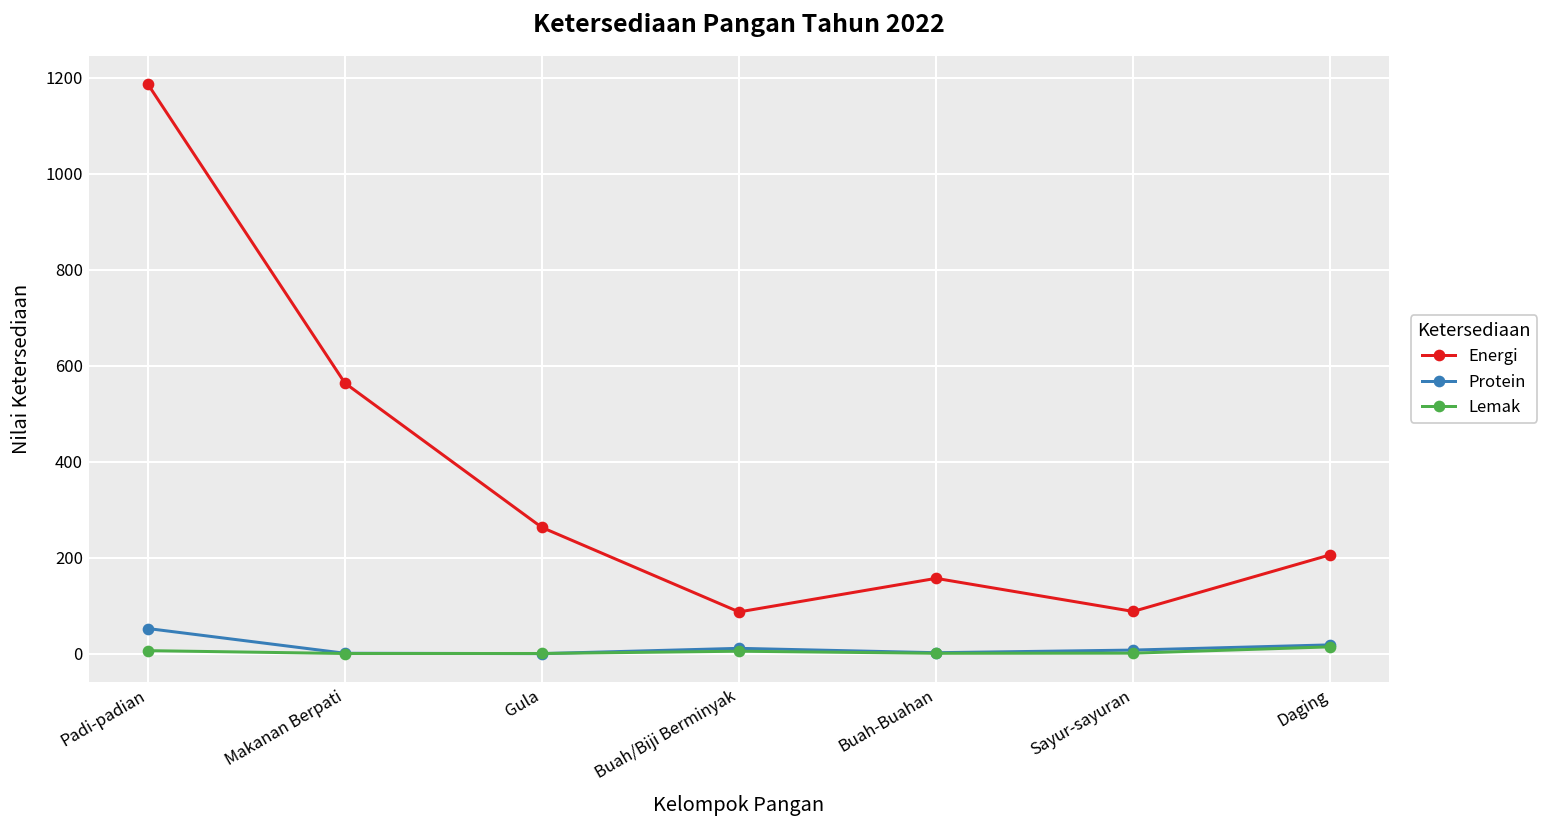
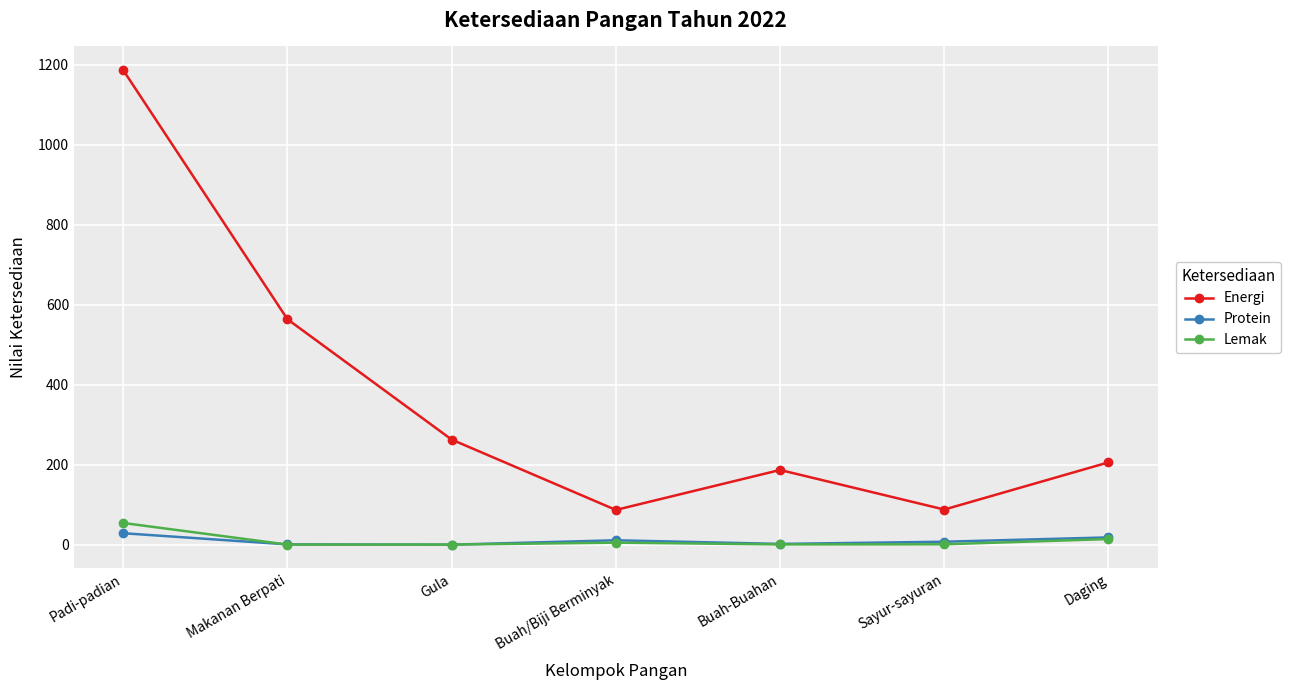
  {
    "Energi": {
      "Padi-padian": 1190,
      "Makanan Berpati": 560,
      "Gula": 260,
      "Buah/Biji Berminyak": 90,
-     "Buah-Buahan": 160,
+     "Buah-Buahan": 190,
      "Sayur-sayuran": 90,
      "Daging": 210
    },
    "Protein": {
-     "Padi-padian": 50,
+     "Padi-padian": 30,
      "Sayur-sayuran": 10
    },
    "Lemak": {
-     "Padi-padian": 10,
+     "Padi-padian": 50,
      "Sayur-sayuran": 0
    }
  }
